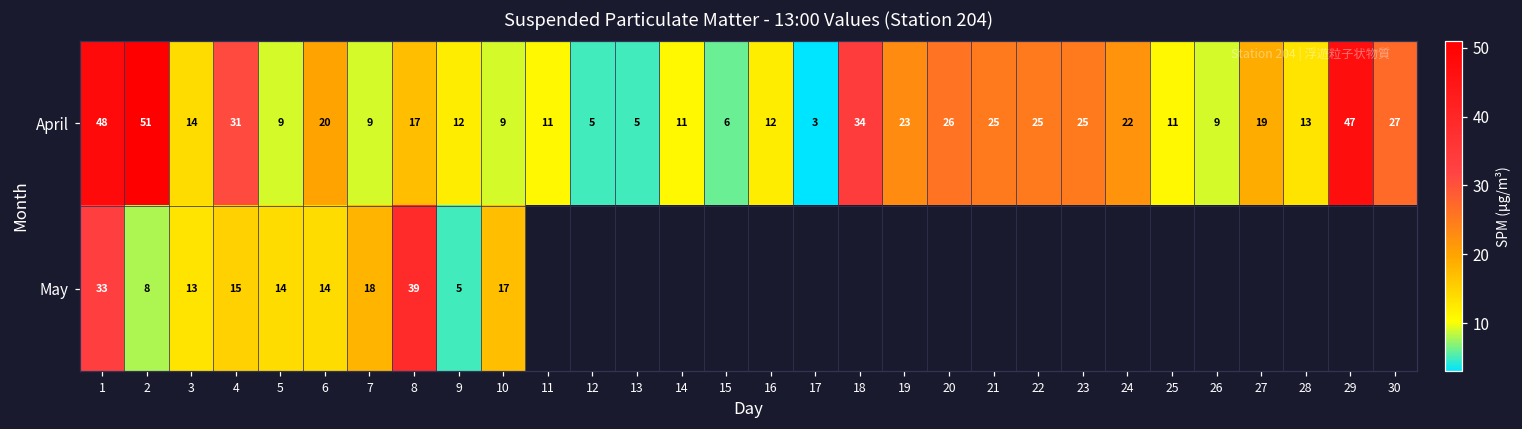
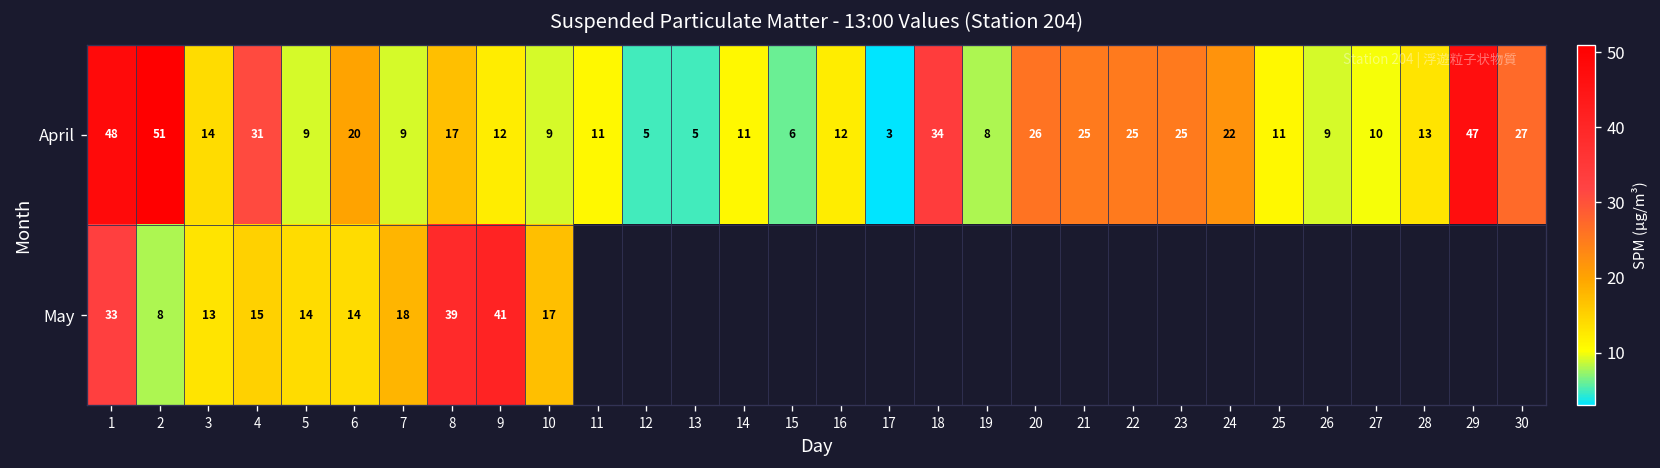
  {
    "April": {
      "1": 48,
      "2": 51,
      "3": 14,
      "4": 31,
      "5": 9,
      "6": 20,
      "7": 9,
      "8": 17,
      "9": 12,
      "10": 9,
      "11": 11,
      "12": 5,
      "13": 5,
      "14": 11,
      "15": 6,
      "16": 12,
      "17": 3,
      "18": 34,
-     "19": 23,
+     "19": 8,
      "20": 26,
      "21": 25,
      "22": 25,
      "23": 25,
      "24": 22,
      "25": 11,
      "26": 9,
-     "27": 19,
+     "27": 10,
      "29": 47,
      "30": 27
    },
    "May": {
      "1": 33,
      "2": 8,
      "3": 13,
      "4": 15,
      "5": 14,
      "6": 14,
      "7": 18,
      "8": 39,
-     "9": 5,
+     "9": 41,
      "10": 17
    }
  }
